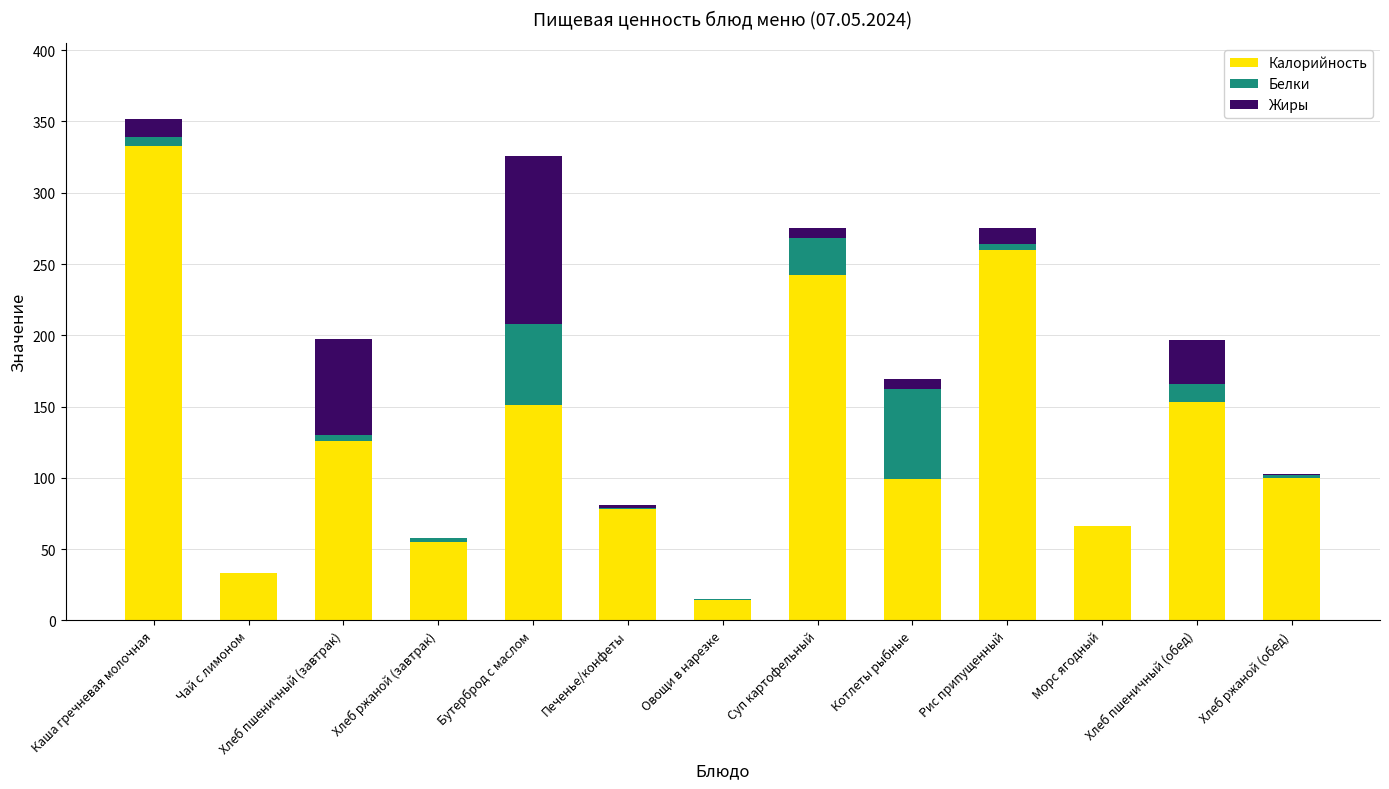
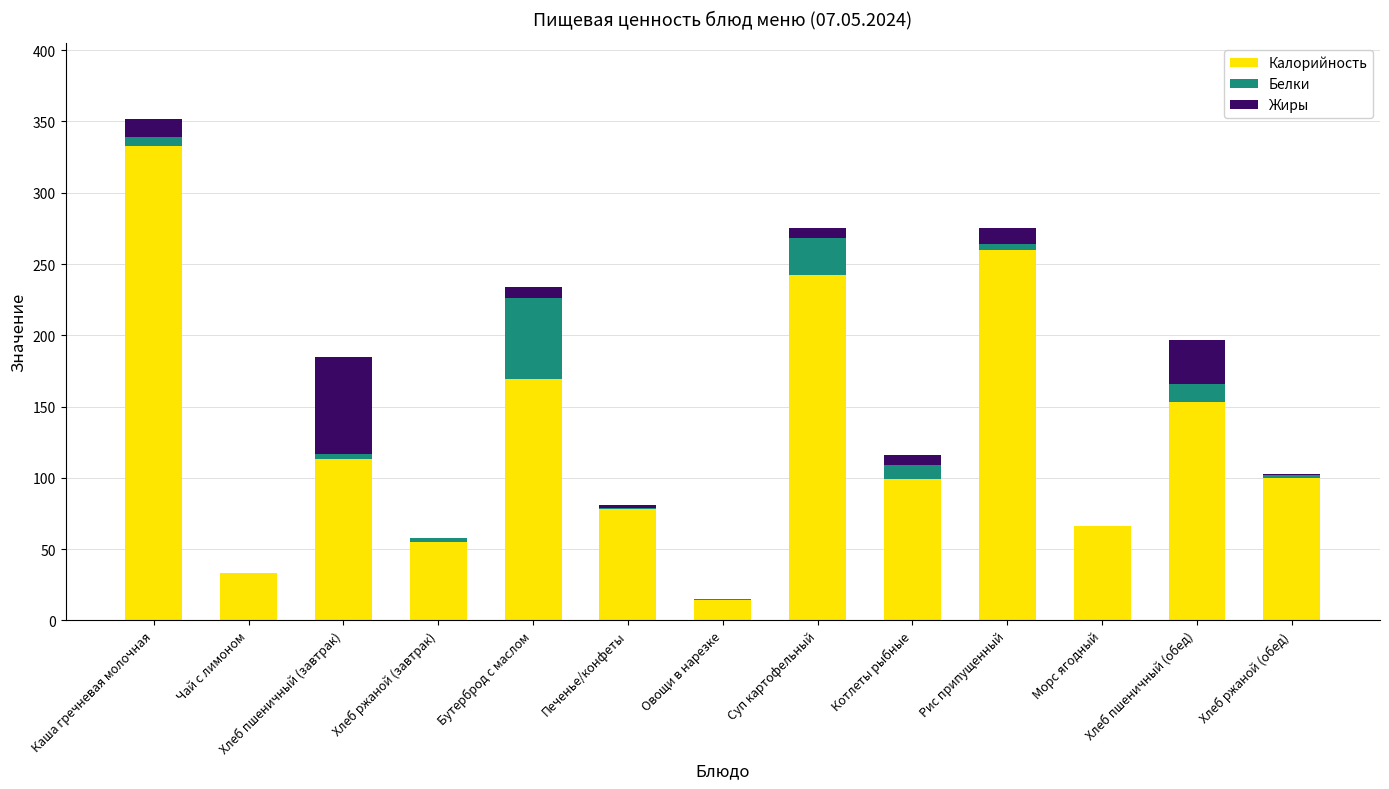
  {
    "Калорийность": {
      "Каша гречневая молочная": 333,
      "Чай с лимоном": 33,
-     "Хлеб пшеничный (завтрак)": 126,
+     "Хлеб пшеничный (завтрак)": 113,
      "Хлеб ржаной (завтрак)": 55,
-     "Бутерброд с маслом": 151,
+     "Бутерброд с маслом": 169,
      "Печенье/конфеты": 78,
      "Овощи в нарезке": 14,
      "Суп картофельный": 242,
      "Котлеты рыбные": 99,
      "Рис припущенный": 260,
      "Морс ягодный": 66,
      "Хлеб пшеничный (обед)": 153,
      "Хлеб ржаной (обед)": 100
    },
    "Белки": {
      "Каша гречневая молочная": 6,
      "Чай с лимоном": 0,
      "Хлеб пшеничный (завтрак)": 4,
      "Хлеб ржаной (завтрак)": 3,
      "Бутерброд с маслом": 57,
      "Суп картофельный": 26,
-     "Котлеты рыбные": 63,
+     "Котлеты рыбные": 10,
      "Рис припущенный": 4,
      "Морс ягодный": 0,
      "Хлеб пшеничный (обед)": 13,
      "Хлеб ржаной (обед)": 3
    },
    "Жиры": {
      "Каша гречневая молочная": 13,
      "Чай с лимоном": 0,
      "Хлеб пшеничный (завтрак)": 68,
      "Хлеб ржаной (завтрак)": 0,
-     "Бутерброд с маслом": 118,
+     "Бутерброд с маслом": 8,
      "Печенье/конфеты": 2,
      "Овощи в нарезке": 0,
      "Суп картофельный": 7,
      "Котлеты рыбные": 7,
      "Рис припущенный": 11,
      "Морс ягодный": 0,
      "Хлеб пшеничный (обед)": 31
    }
  }
